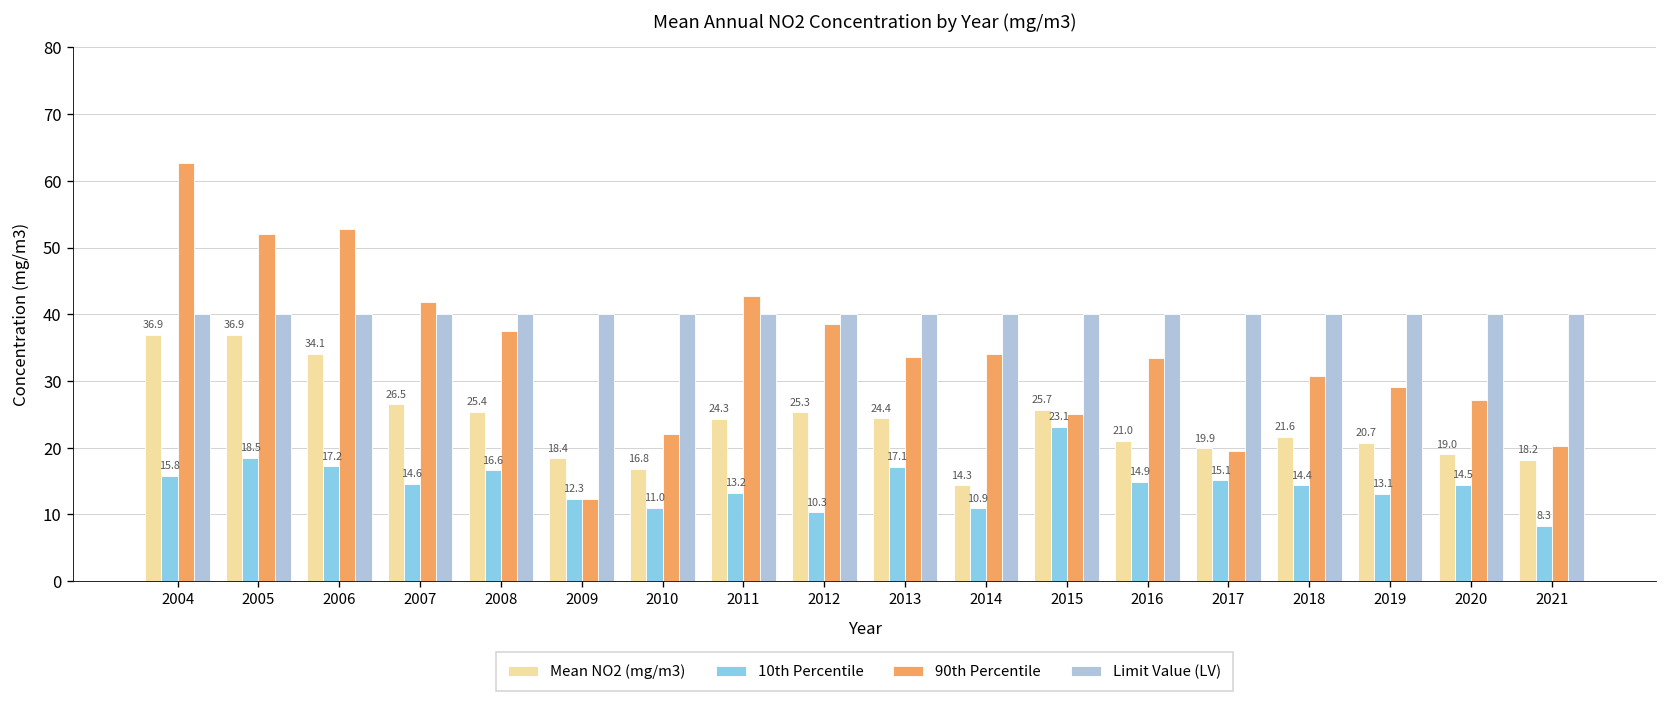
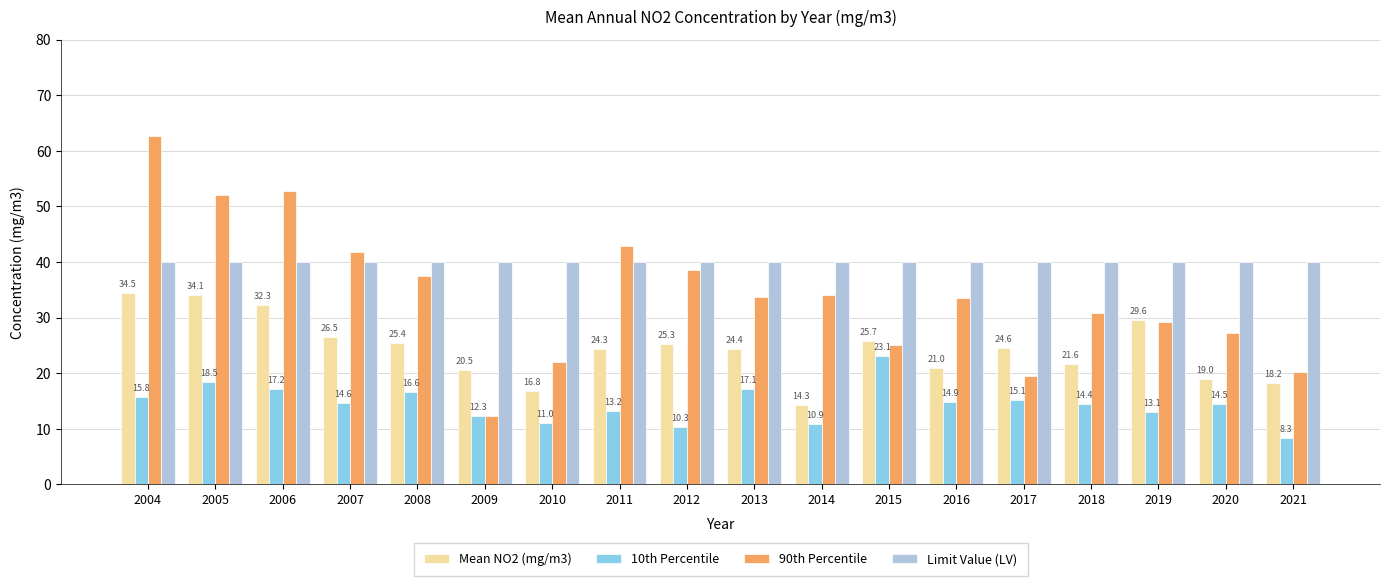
  {
    "Mean NO2 (mg/m3)": {
-     "2004": 36.9,
-     "2005": 36.9,
-     "2006": 34.1,
+     "2004": 34.5,
+     "2005": 34.1,
+     "2006": 32.3,
      "2007": 26.5,
      "2008": 25.4,
-     "2009": 18.4,
+     "2009": 20.5,
      "2010": 16.8,
      "2011": 24.3,
      "2012": 25.3,
      "2013": 24.4,
      "2014": 14.3,
      "2015": 25.7,
      "2016": 21.0,
-     "2017": 19.9,
+     "2017": 24.6,
      "2018": 21.6,
-     "2019": 20.7,
+     "2019": 29.6,
      "2020": 19.0,
      "2021": 18.2
    },
    "90th Percentile": {
      "2004": 63,
      "2005": 52,
      "2006": 53,
      "2007": 42,
      "2008": 37,
      "2009": 12,
      "2010": 22,
      "2011": 43,
      "2012": 39,
      "2013": 34,
      "2014": 34,
      "2016": 33,
      "2017": 19,
      "2018": 31,
      "2019": 29,
      "2020": 27,
      "2021": 20
    }
  }
